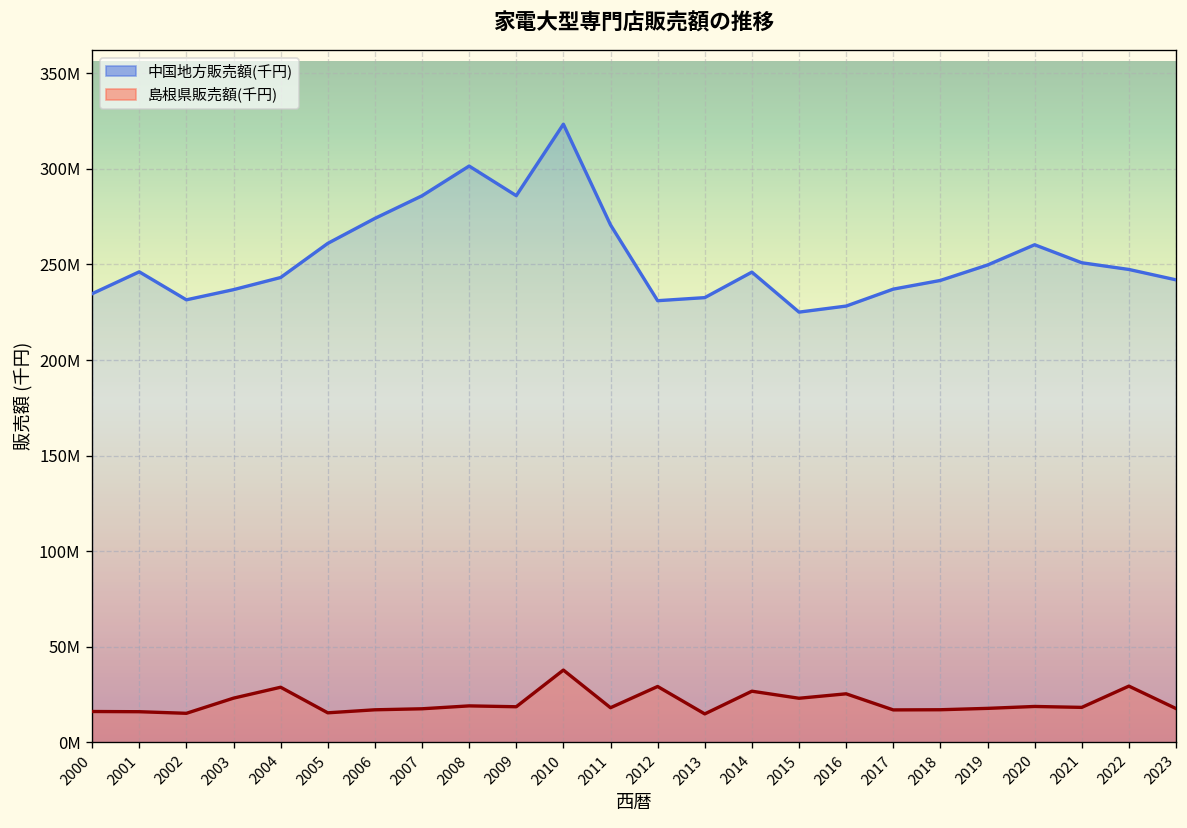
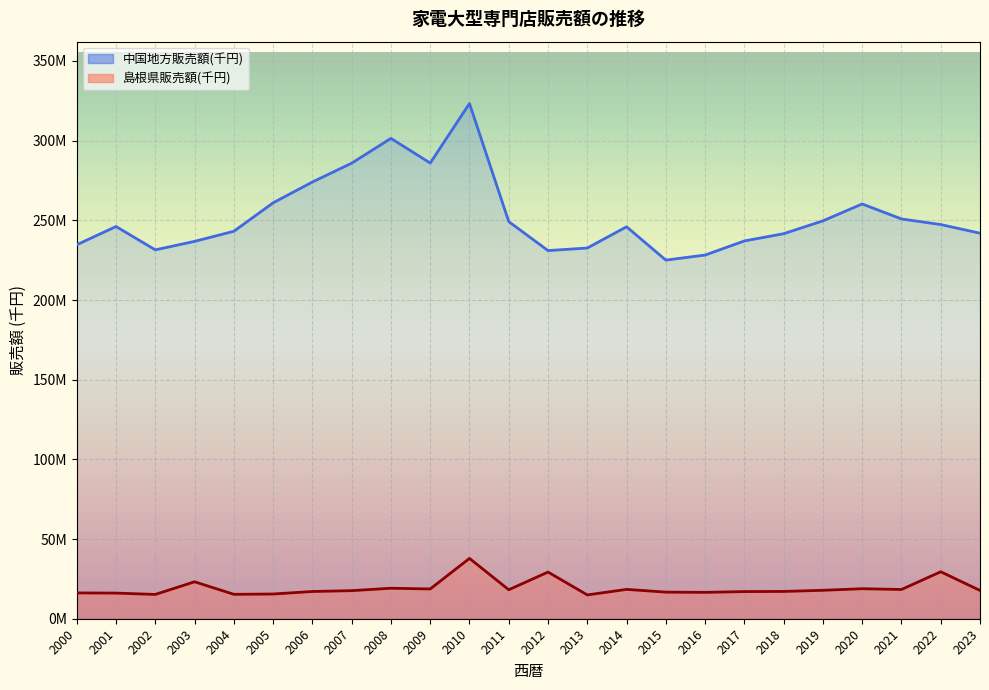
  {
    "中国地方販売額(千円)": {
      "2000": 235000000,
      "2001": 246000000,
      "2002": 231000000,
      "2003": 237000000,
      "2004": 243000000,
      "2005": 261000000,
      "2006": 274000000,
      "2007": 286000000,
      "2008": 301000000,
      "2009": 286000000,
      "2010": 323000000,
-     "2011": 271000000,
+     "2011": 249000000,
      "2012": 231000000,
      "2013": 233000000,
      "2014": 246000000,
      "2015": 225000000,
      "2016": 228000000,
      "2017": 237000000,
      "2018": 242000000,
      "2019": 250000000,
      "2020": 260000000,
      "2021": 251000000,
      "2022": 247000000,
      "2023": 242000000
    },
    "島根県販売額(千円)": {
      "2000": 16000000,
      "2001": 16000000,
      "2002": 15000000,
      "2003": 23000000,
-     "2004": 29000000,
+     "2004": 15000000,
      "2005": 16000000,
      "2006": 17000000,
      "2007": 18000000,
      "2008": 19000000,
      "2009": 19000000,
      "2010": 38000000,
      "2011": 18000000,
      "2012": 29000000,
      "2013": 15000000,
-     "2014": 27000000,
-     "2015": 23000000,
-     "2016": 25000000,
+     "2014": 18000000,
+     "2015": 17000000,
+     "2016": 17000000,
      "2017": 17000000,
      "2018": 17000000,
      "2019": 18000000,
      "2020": 19000000,
      "2021": 18000000,
      "2022": 29000000,
      "2023": 18000000
    }
  }
